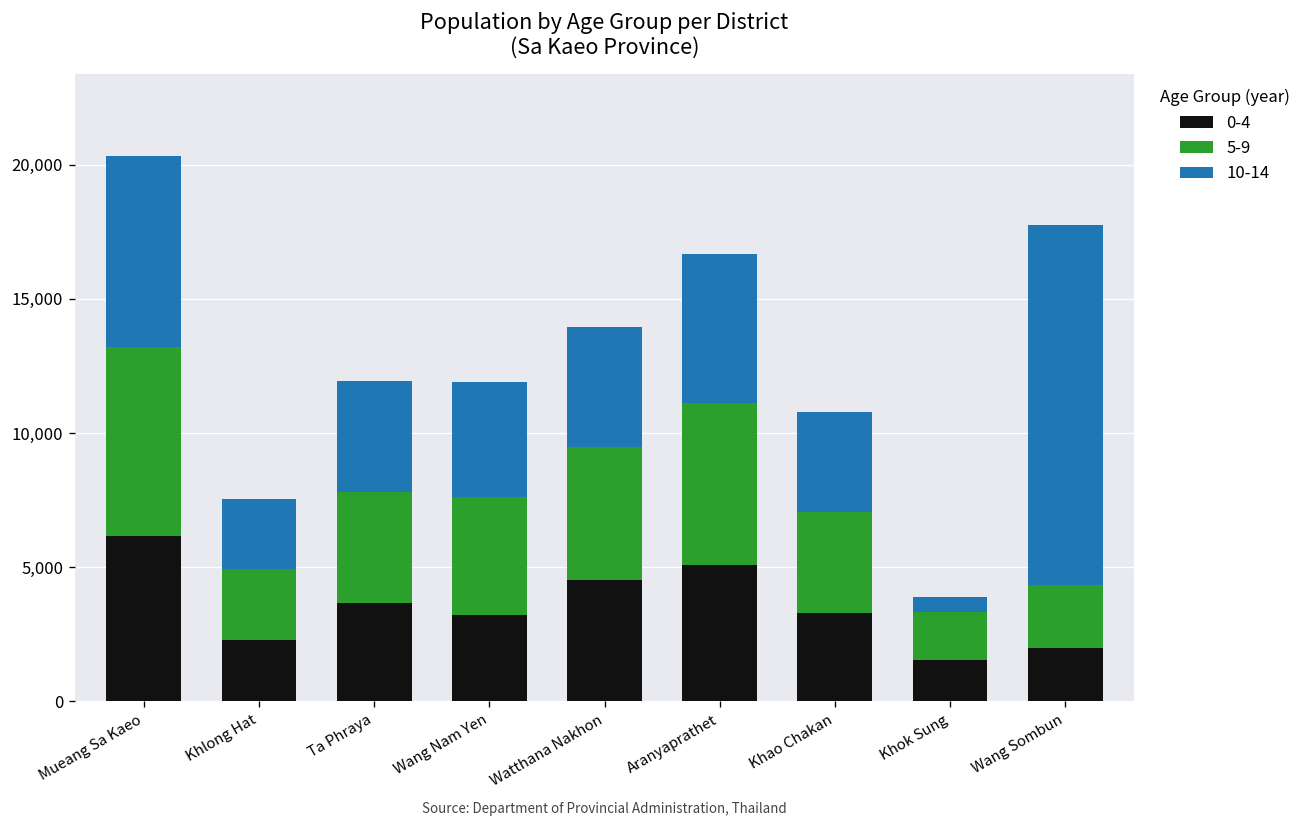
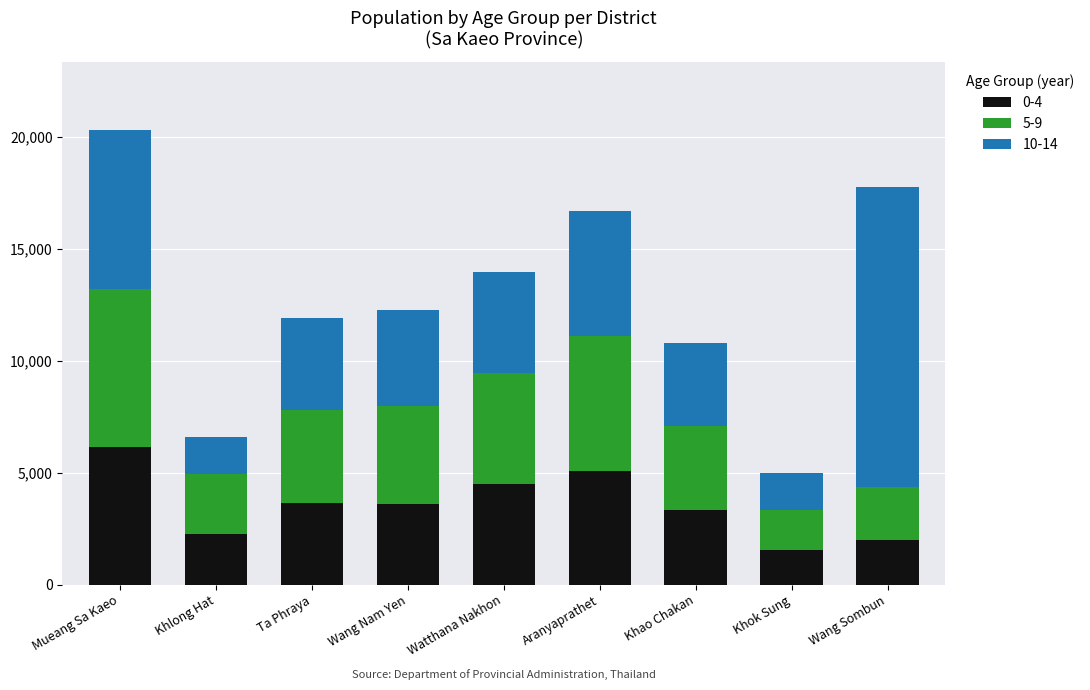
  {
    "0-4": {
      "Mueang Sa Kaeo": "6,100",
      "Khlong Hat": "2,300",
      "Ta Phraya": "3,700",
-     "Wang Nam Yen": "3,200",
+     "Wang Nam Yen": "3,600",
      "Watthana Nakhon": "4,500",
      "Aranyaprathet": "5,100",
      "Khao Chakan": "3,300",
      "Khok Sung": "1,600",
      "Wang Sombun": "2,000"
    },
    "5-9": {
      "Mueang Sa Kaeo": "7,000",
      "Khlong Hat": "2,700",
      "Ta Phraya": "4,200",
      "Wang Nam Yen": "4,400",
      "Watthana Nakhon": "5,000",
      "Aranyaprathet": "6,000",
      "Khao Chakan": "3,800",
      "Khok Sung": "1,800",
      "Wang Sombun": "2,300"
    },
    "10-14": {
      "Mueang Sa Kaeo": "7,100",
-     "Khlong Hat": "2,600",
+     "Khlong Hat": "1,700",
      "Ta Phraya": "4,100",
      "Wang Nam Yen": "4,300",
      "Watthana Nakhon": "4,500",
      "Aranyaprathet": "5,600",
      "Khao Chakan": "3,700",
-     "Khok Sung": "600",
+     "Khok Sung": "1,700",
      "Wang Sombun": "13,400"
    }
  }
